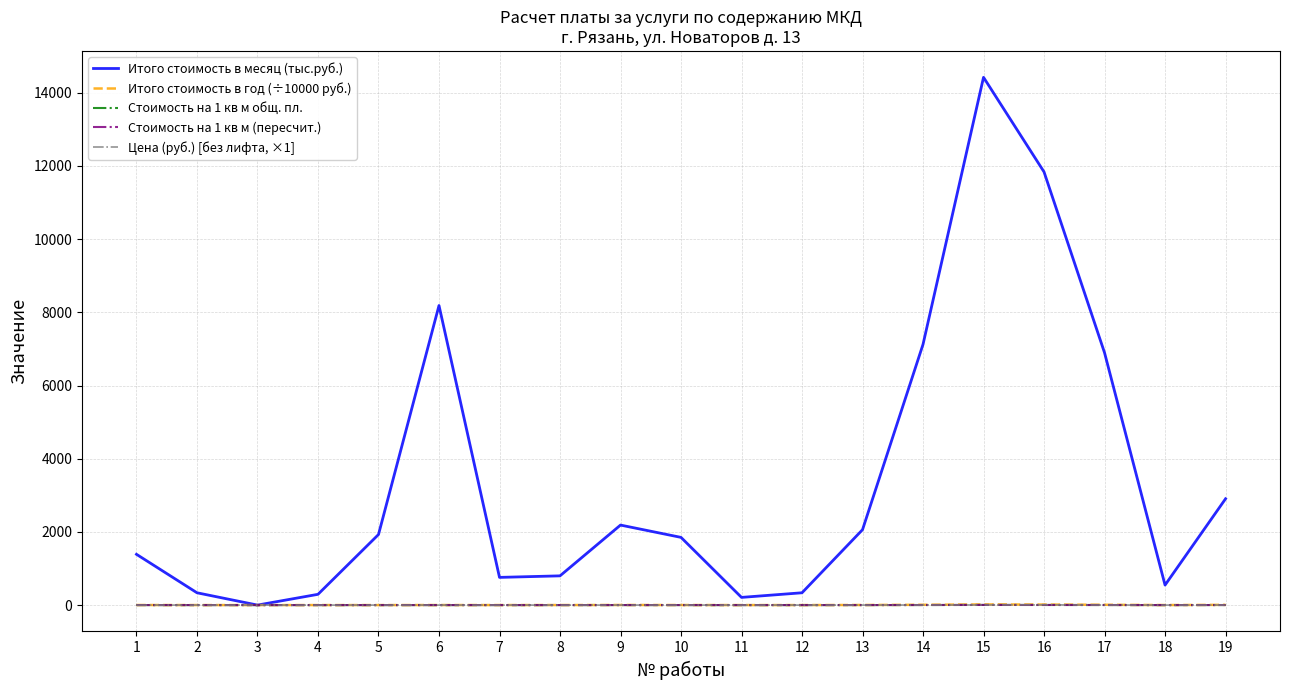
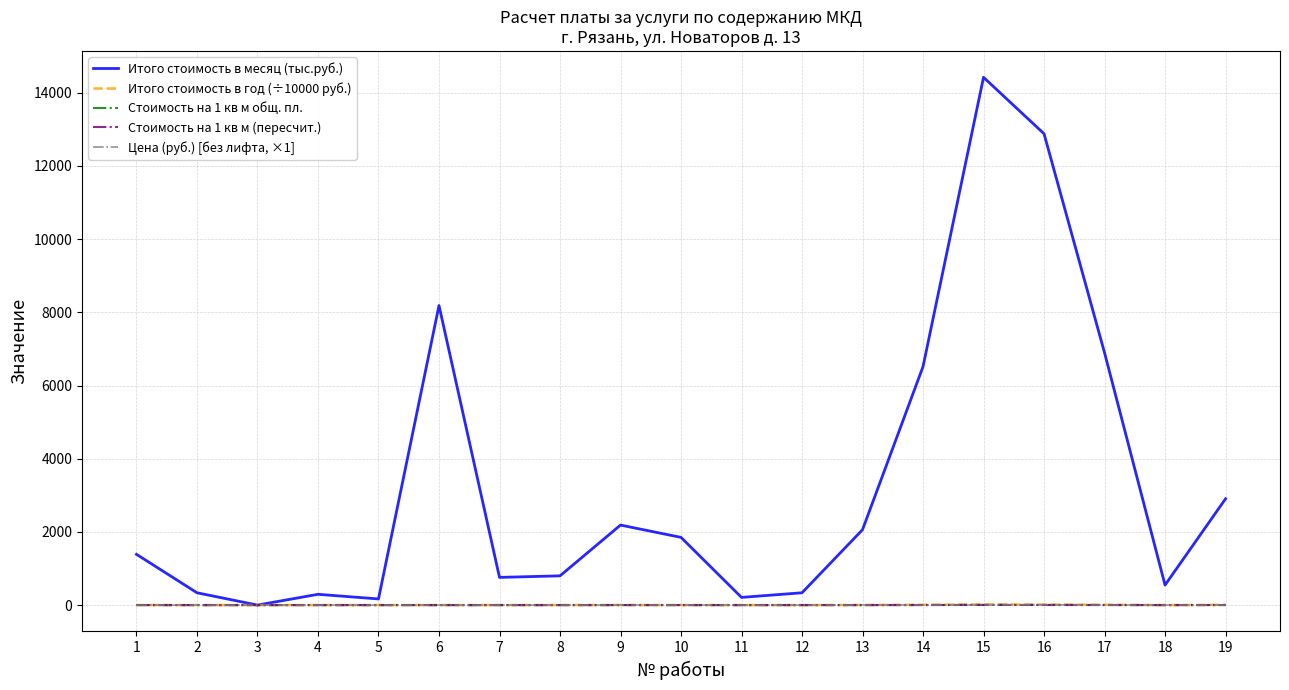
  {
    "Итого стоимость в месяц (тыс.руб.)": {
      "1": 1400,
      "2": 300,
      "4": 300,
-     "5": 1900,
+     "5": 200,
      "6": 8200,
      "7": 800,
      "8": 800,
      "9": 2200,
      "10": 1900,
      "11": 200,
      "12": 300,
      "13": 2100,
-     "14": 7100,
+     "14": 6500,
      "15": 14400,
-     "16": 11800,
+     "16": 12900,
      "17": 6900,
      "18": 500,
      "19": 2900
    }
  }
